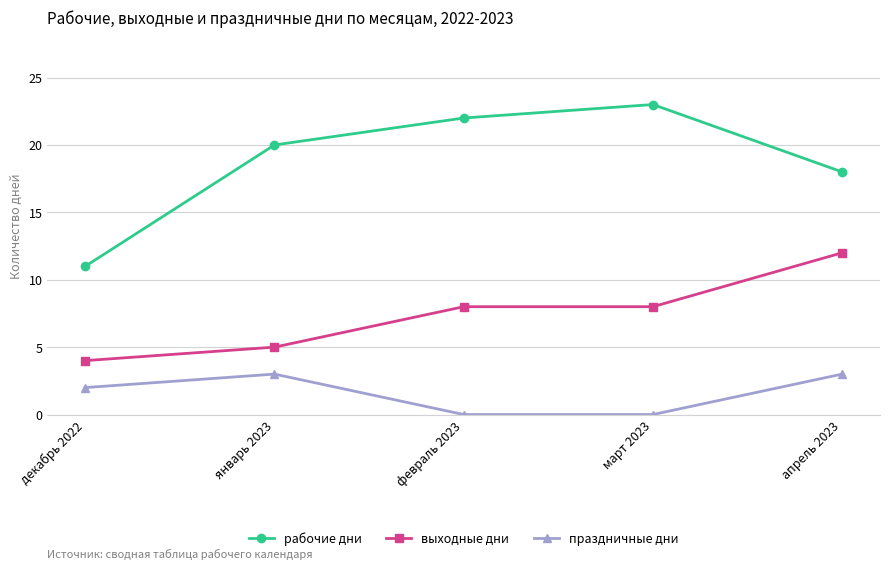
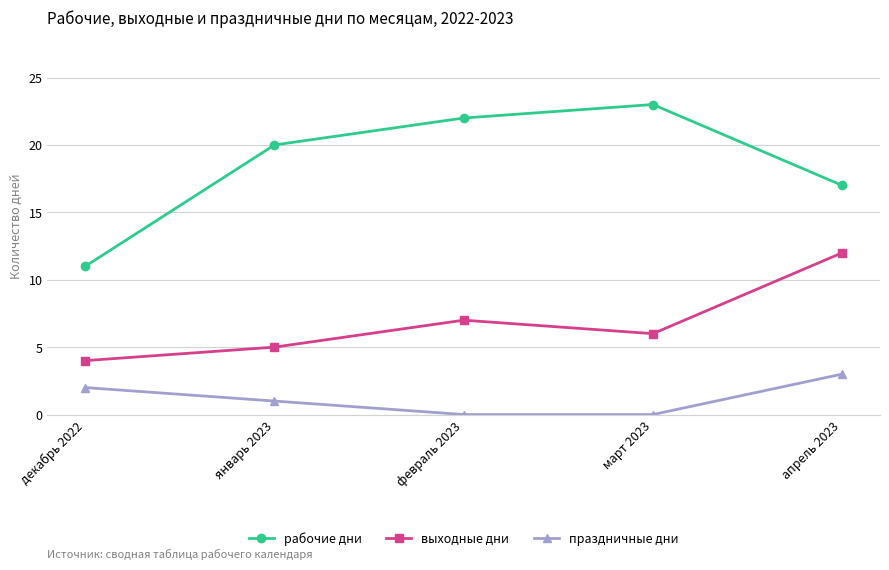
  {
    "рабочие дни": {
      "декабрь 2022": 11,
      "январь 2023": 20,
      "февраль 2023": 22,
      "март 2023": 23,
-     "апрель 2023": 18
+     "апрель 2023": 17
    },
    "выходные дни": {
      "декабрь 2022": 4,
      "январь 2023": 5,
-     "февраль 2023": 8,
-     "март 2023": 8,
+     "февраль 2023": 7,
+     "март 2023": 6,
      "апрель 2023": 12
    },
    "праздничные дни": {
      "декабрь 2022": 2,
-     "январь 2023": 3,
+     "январь 2023": 1,
      "февраль 2023": 0,
      "март 2023": 0,
      "апрель 2023": 3
    }
  }
